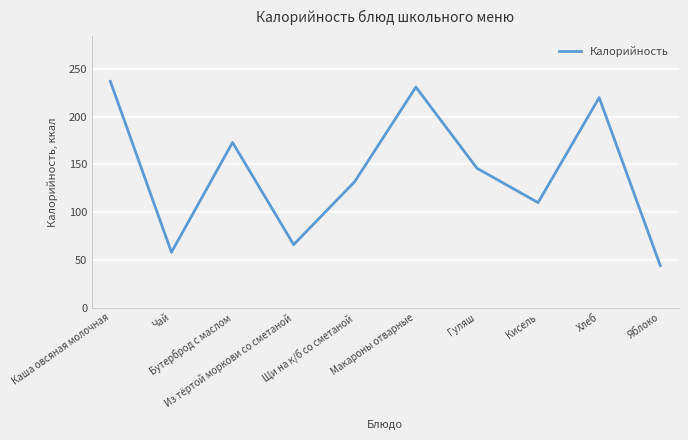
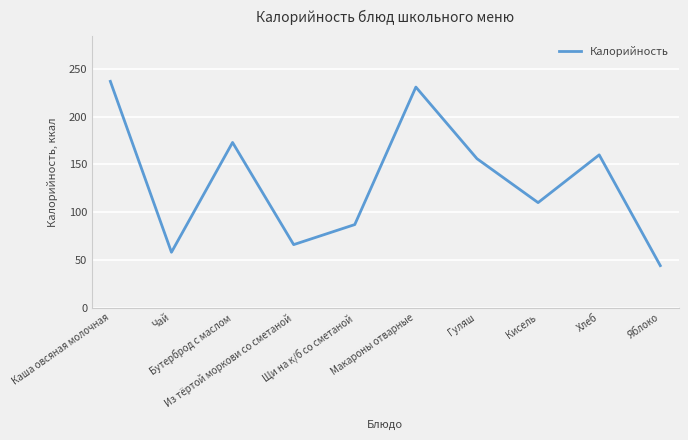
  {
    "Каша овсяная молочная": 240,
    "Чай": 60,
    "Бутерброд с маслом": 170,
    "Из тёртой моркови со сметаной": 70,
-   "Щи на к/б со сметаной": 130,
+   "Щи на к/б со сметаной": 90,
    "Макароны отварные": 230,
-   "Гуляш": 150,
+   "Гуляш": 160,
    "Кисель": 110,
-   "Хлеб": 220,
+   "Хлеб": 160,
    "Яблоко": 40
  }
